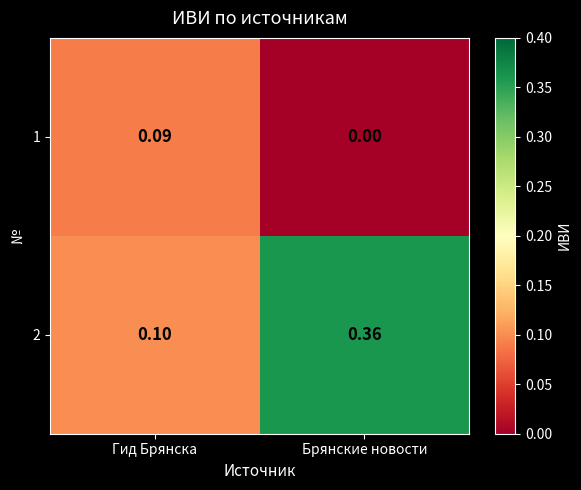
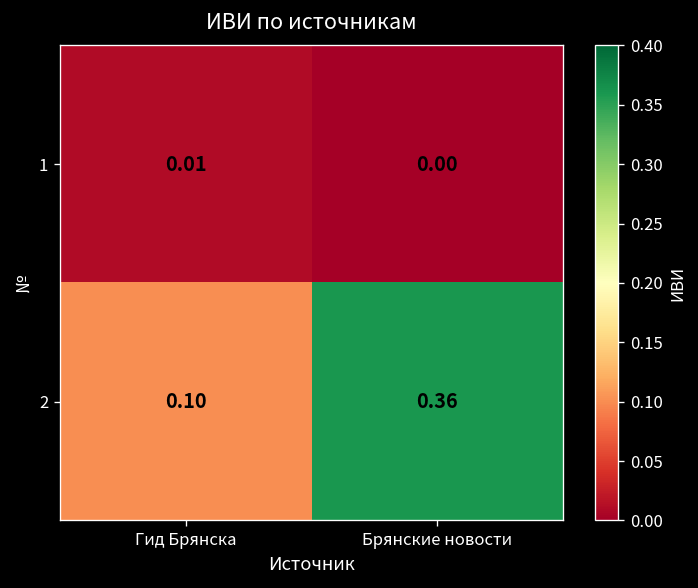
  {
    "1": {
-     "Гид Брянска": 0.09,
+     "Гид Брянска": 0.01,
      "Брянские новости": 0.00
    },
    "2": {
      "Гид Брянска": 0.10,
      "Брянские новости": 0.36
    }
  }
